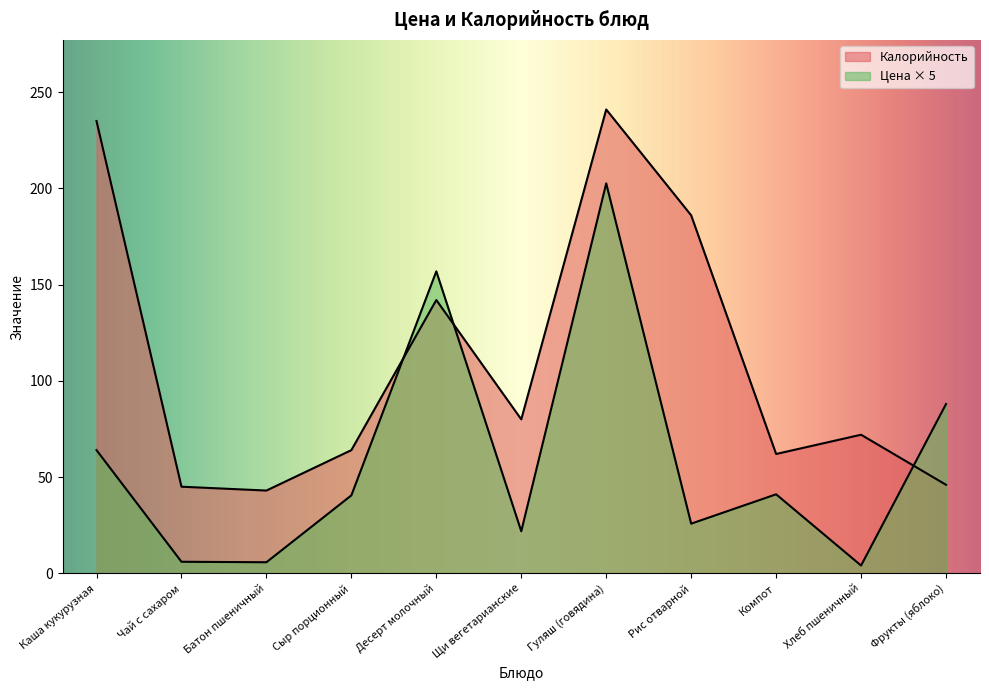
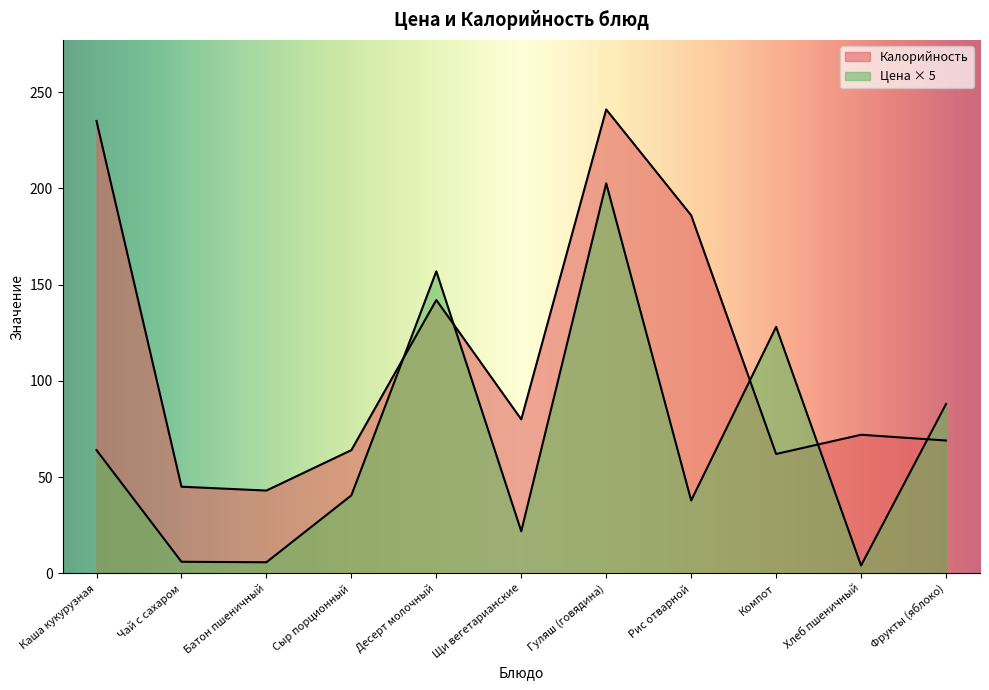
  {
    "Калорийность": {
      "Каша кукурузная": 235,
      "Чай с сахаром": 45,
      "Батон пшеничный": 43,
      "Сыр порционный": 64,
      "Десерт молочный": 142,
      "Щи вегетарианские": 80,
      "Гуляш (говядина)": 241,
      "Рис отварной": 186,
      "Компот": 62,
      "Хлеб пшеничный": 72,
-     "Фрукты (яблоко)": 46
+     "Фрукты (яблоко)": 69
    },
    "Цена × 5": {
      "Каша кукурузная": 64,
      "Чай с сахаром": 6,
      "Батон пшеничный": 6,
      "Сыр порционный": 41,
      "Десерт молочный": 157,
      "Щи вегетарианские": 22,
      "Гуляш (говядина)": 203,
-     "Рис отварной": 26,
-     "Компот": 41,
+     "Рис отварной": 38,
+     "Компот": 128,
      "Хлеб пшеничный": 4,
      "Фрукты (яблоко)": 88
    }
  }
